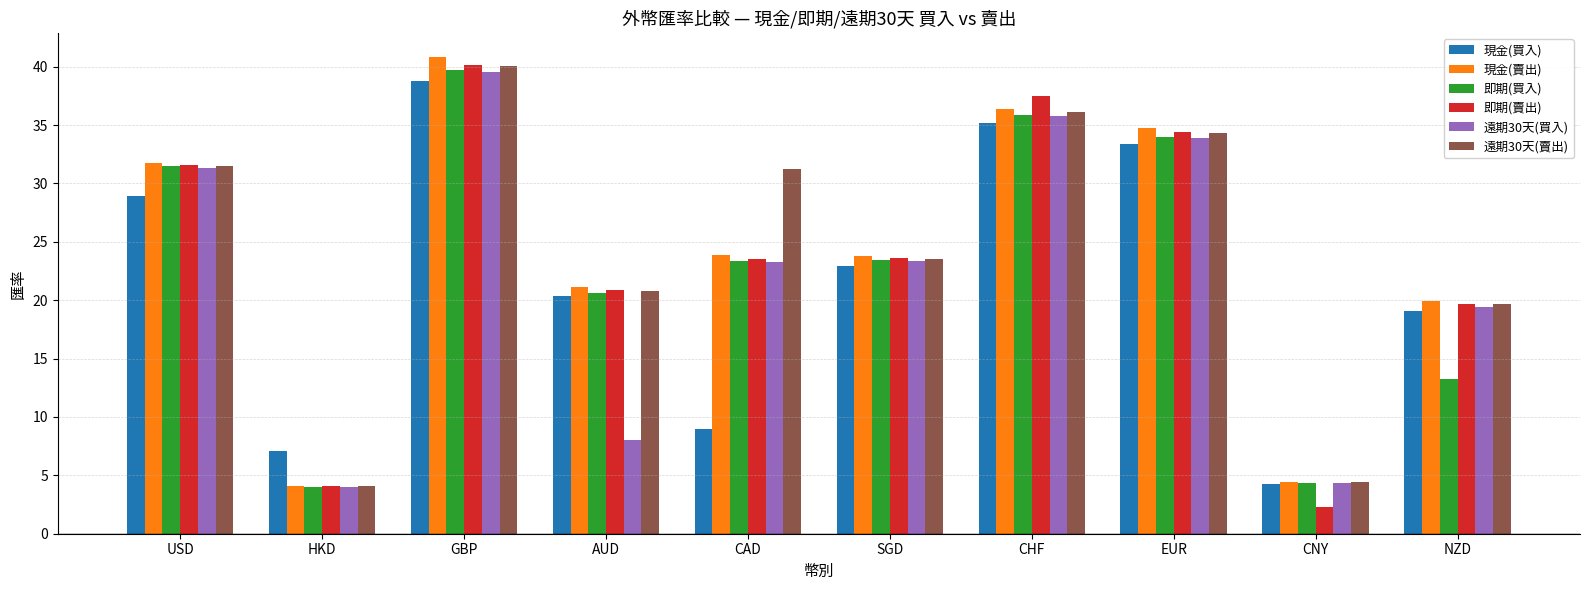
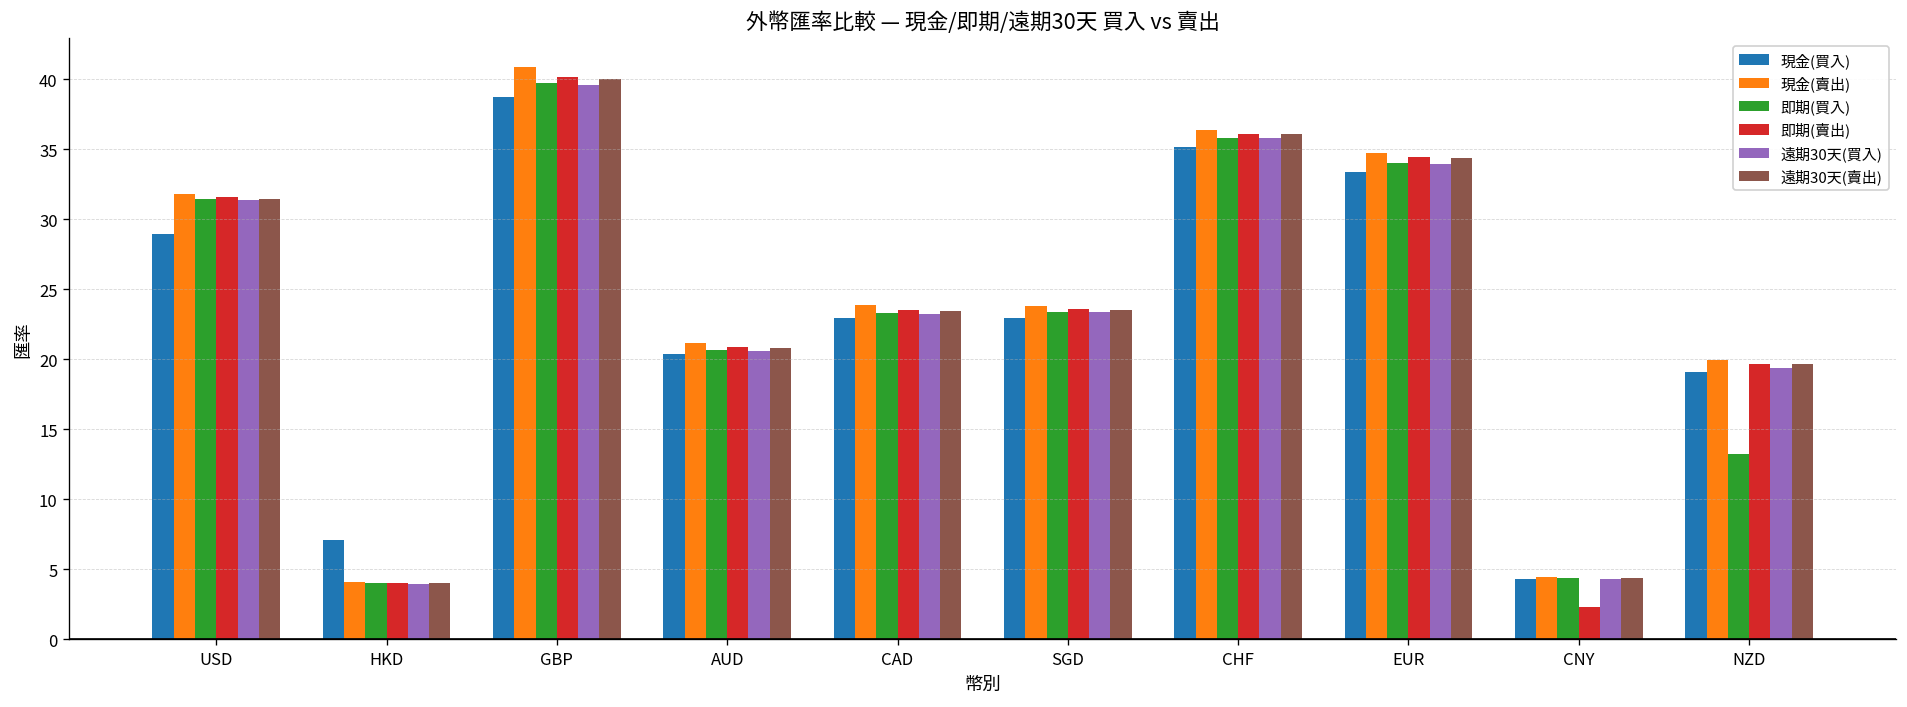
  {
    "現金(買入)": {
      "USD": 28.9,
      "HKD": 7.1,
      "GBP": 38.7,
      "AUD": 20.4,
-     "CAD": 9.0,
+     "CAD": 22.9,
      "SGD": 22.9,
      "CHF": 35.2,
      "EUR": 33.4,
      "CNY": 4.3,
      "NZD": 19.1
    },
    "現金(賣出)": {
      "USD": 31.8,
      "HKD": 4.1,
      "GBP": 40.9,
      "AUD": 21.2,
      "CAD": 23.8,
      "SGD": 23.8,
      "CHF": 36.4,
      "EUR": 34.7,
      "CNY": 4.4,
      "NZD": 20.0
    },
    "即期(買入)": {
      "USD": 31.5,
      "HKD": 4.0,
      "GBP": 39.8,
      "AUD": 20.7,
      "CAD": 23.3,
      "SGD": 23.4,
      "CHF": 35.8,
      "EUR": 34.0,
      "CNY": 4.4,
      "NZD": 13.2
    },
    "即期(賣出)": {
      "USD": 31.6,
      "HKD": 4.1,
      "GBP": 40.2,
      "AUD": 20.9,
      "CAD": 23.5,
      "SGD": 23.6,
-     "CHF": 37.5,
+     "CHF": 36.1,
      "EUR": 34.4,
      "CNY": 2.3,
      "NZD": 19.7
    },
    "遠期30天(買入)": {
      "USD": 31.3,
      "HKD": 4.0,
      "GBP": 39.6,
-     "AUD": 8.0,
+     "AUD": 20.6,
      "CAD": 23.2,
      "SGD": 23.3,
      "CHF": 35.8,
      "EUR": 33.9,
      "CNY": 4.3,
      "NZD": 19.4
    },
    "遠期30天(賣出)": {
      "USD": 31.5,
      "HKD": 4.0,
      "GBP": 40.0,
      "AUD": 20.8,
-     "CAD": 31.2,
+     "CAD": 23.5,
      "SGD": 23.6,
      "CHF": 36.1,
      "EUR": 34.3,
      "CNY": 4.4,
      "NZD": 19.6
    }
  }
